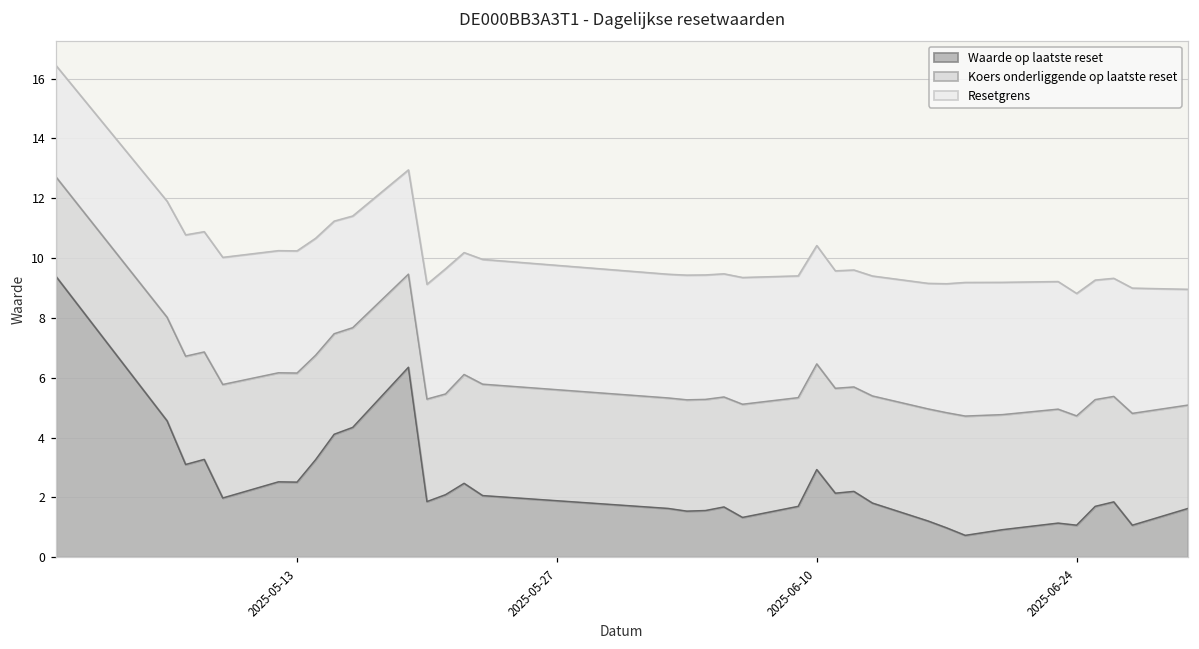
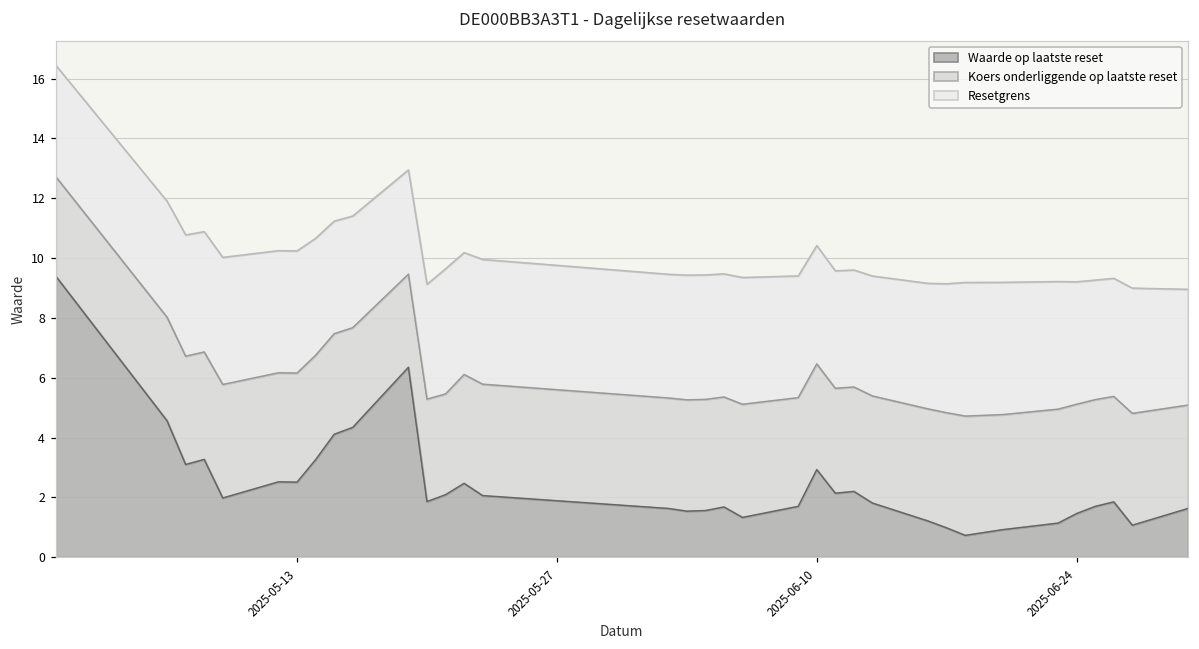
  {
    "Waarde op laatste reset": {
      "2025-05-13": 2.5,
      "2025-06-10": 2.9,
-     "2025-06-24": 1.1
+     "2025-06-24": 1.5
    }
  }
